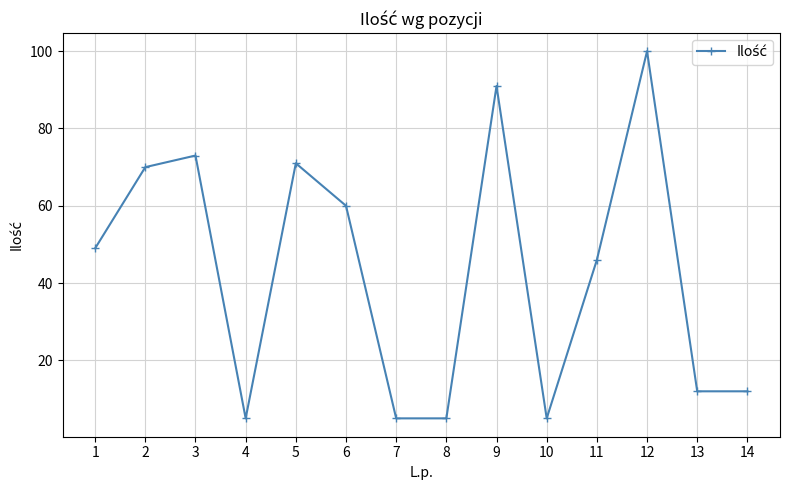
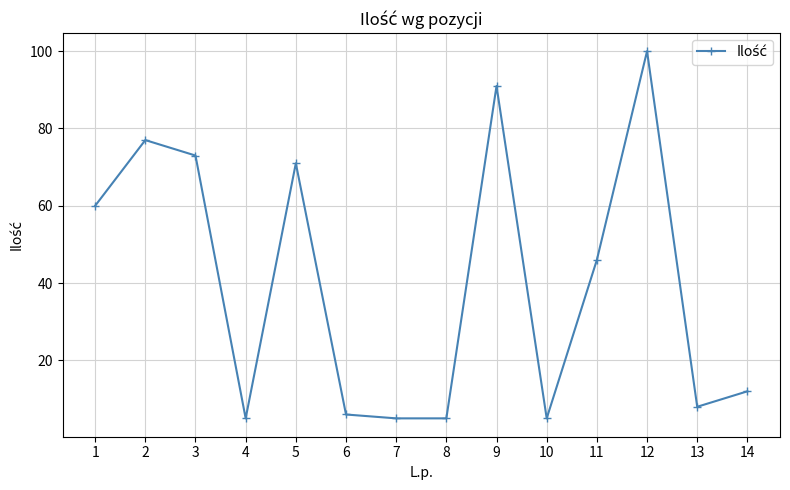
  {
-   "1": 49,
-   "2": 70,
+   "1": 60,
+   "2": 77,
    "3": 73,
    "4": 5,
    "5": 71,
-   "6": 60,
+   "6": 6,
    "7": 5,
    "8": 5,
    "9": 91,
    "10": 5,
    "11": 46,
    "12": 100,
-   "13": 12,
+   "13": 8,
    "14": 12
  }
